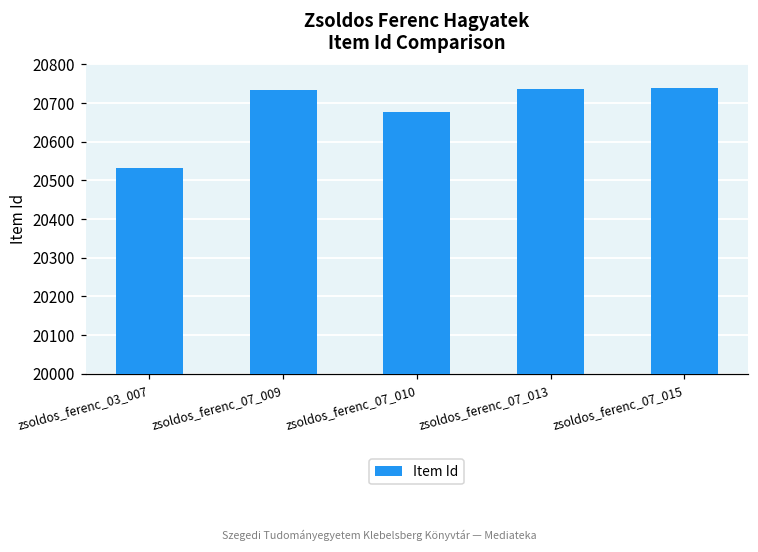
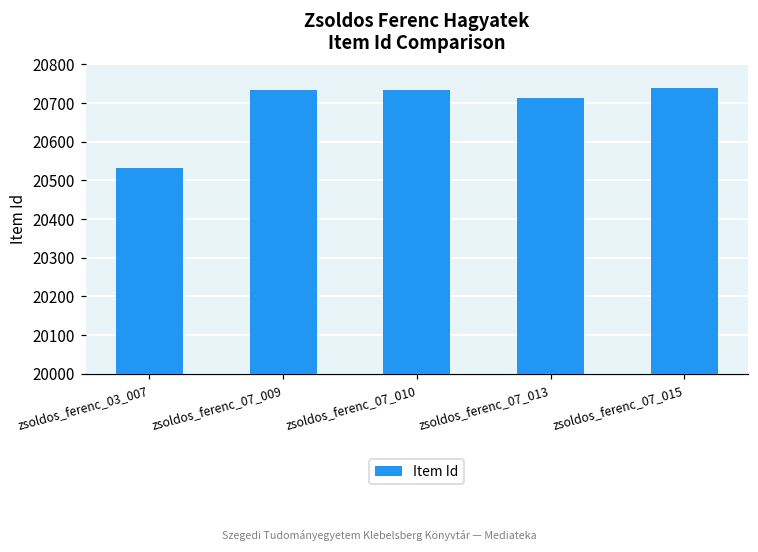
  {
    "zsoldos_ferenc_03_007": 20530,
    "zsoldos_ferenc_07_009": 20730,
-   "zsoldos_ferenc_07_010": 20680,
-   "zsoldos_ferenc_07_013": 20740,
+   "zsoldos_ferenc_07_010": 20730,
+   "zsoldos_ferenc_07_013": 20710,
    "zsoldos_ferenc_07_015": 20740
  }
